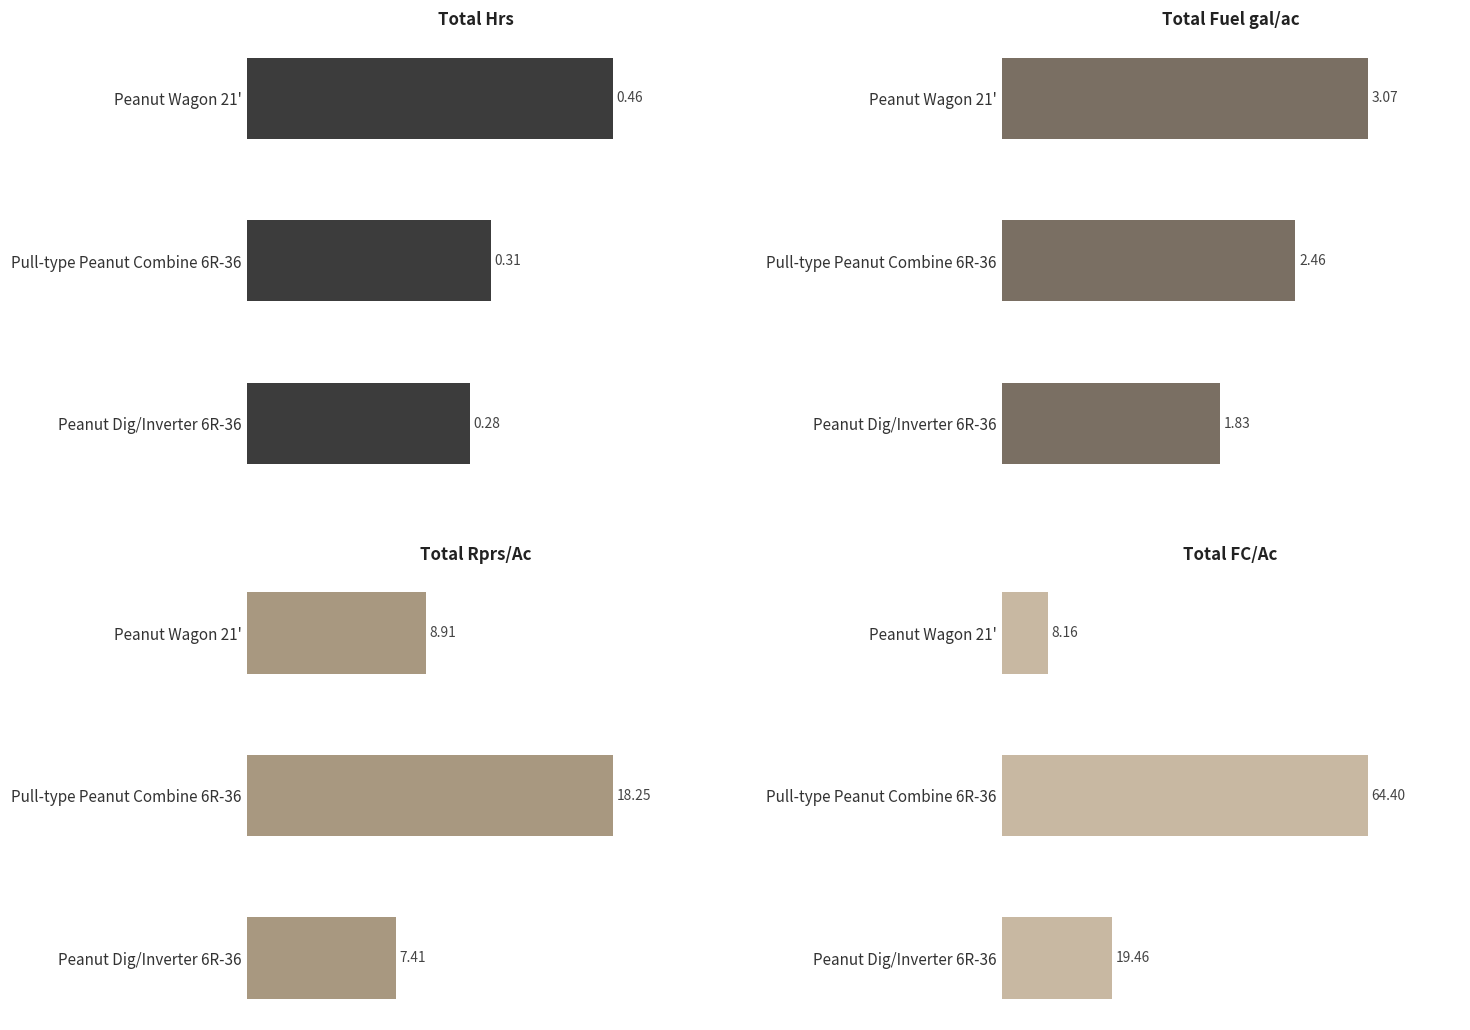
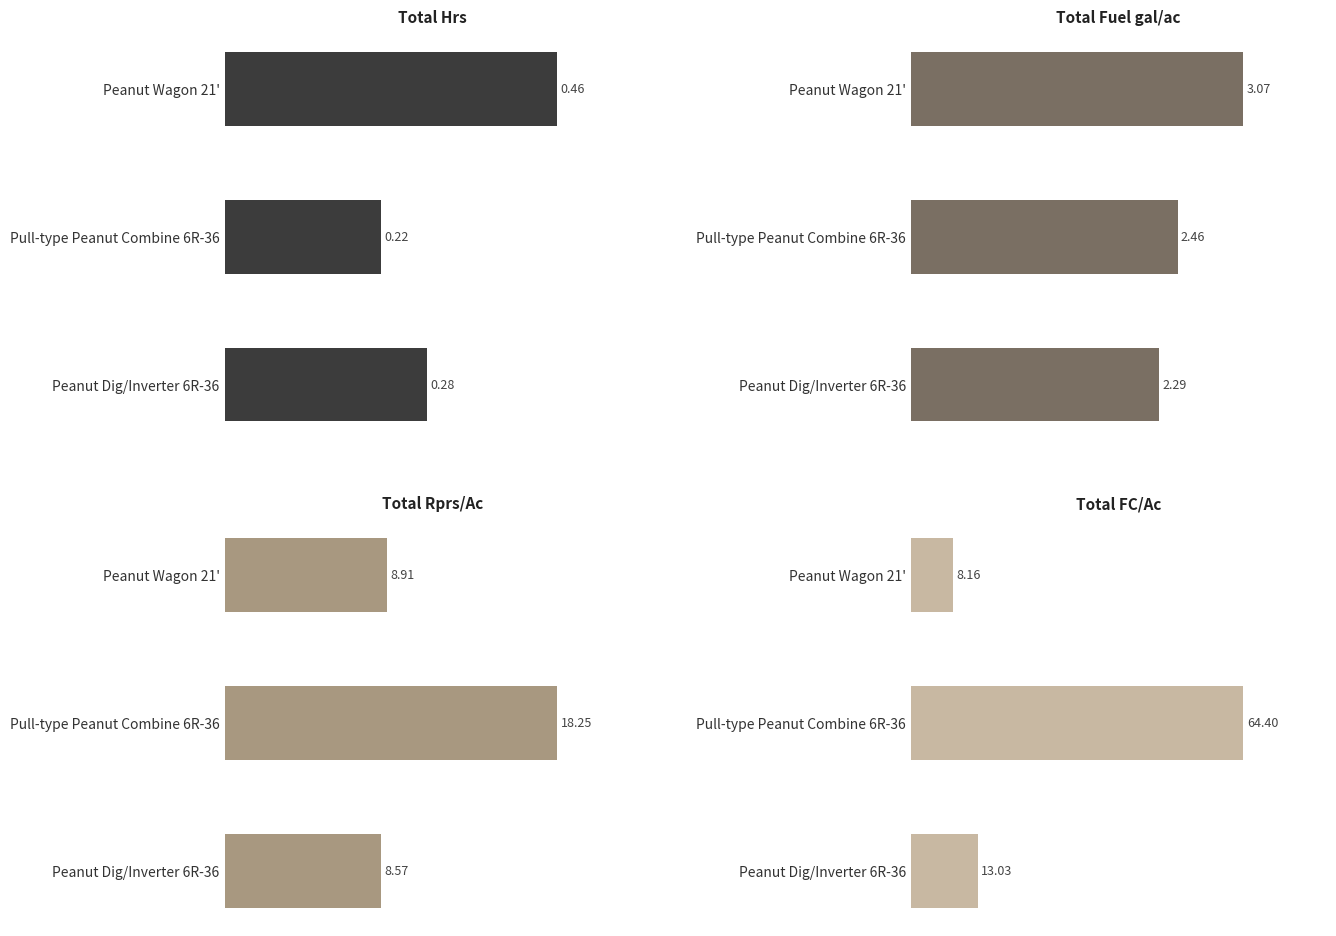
  {
    "Total Hrs": {
      "Peanut Wagon 21'": 0.46,
-     "Pull-type Peanut Combine 6R-36": 0.31,
+     "Pull-type Peanut Combine 6R-36": 0.22,
      "Peanut Dig/Inverter 6R-36": 0.28
    },
    "Total Fuel gal/ac": {
      "Peanut Wagon 21'": 3.07,
      "Pull-type Peanut Combine 6R-36": 2.46,
-     "Peanut Dig/Inverter 6R-36": 1.83
+     "Peanut Dig/Inverter 6R-36": 2.29
    },
    "Total Rprs/Ac": {
      "Peanut Wagon 21'": 8.91,
      "Pull-type Peanut Combine 6R-36": 18.25,
-     "Peanut Dig/Inverter 6R-36": 7.41
+     "Peanut Dig/Inverter 6R-36": 8.57
    },
    "Total FC/Ac": {
      "Peanut Wagon 21'": 8.16,
      "Pull-type Peanut Combine 6R-36": 64.40,
-     "Peanut Dig/Inverter 6R-36": 19.46
+     "Peanut Dig/Inverter 6R-36": 13.03
    }
  }
